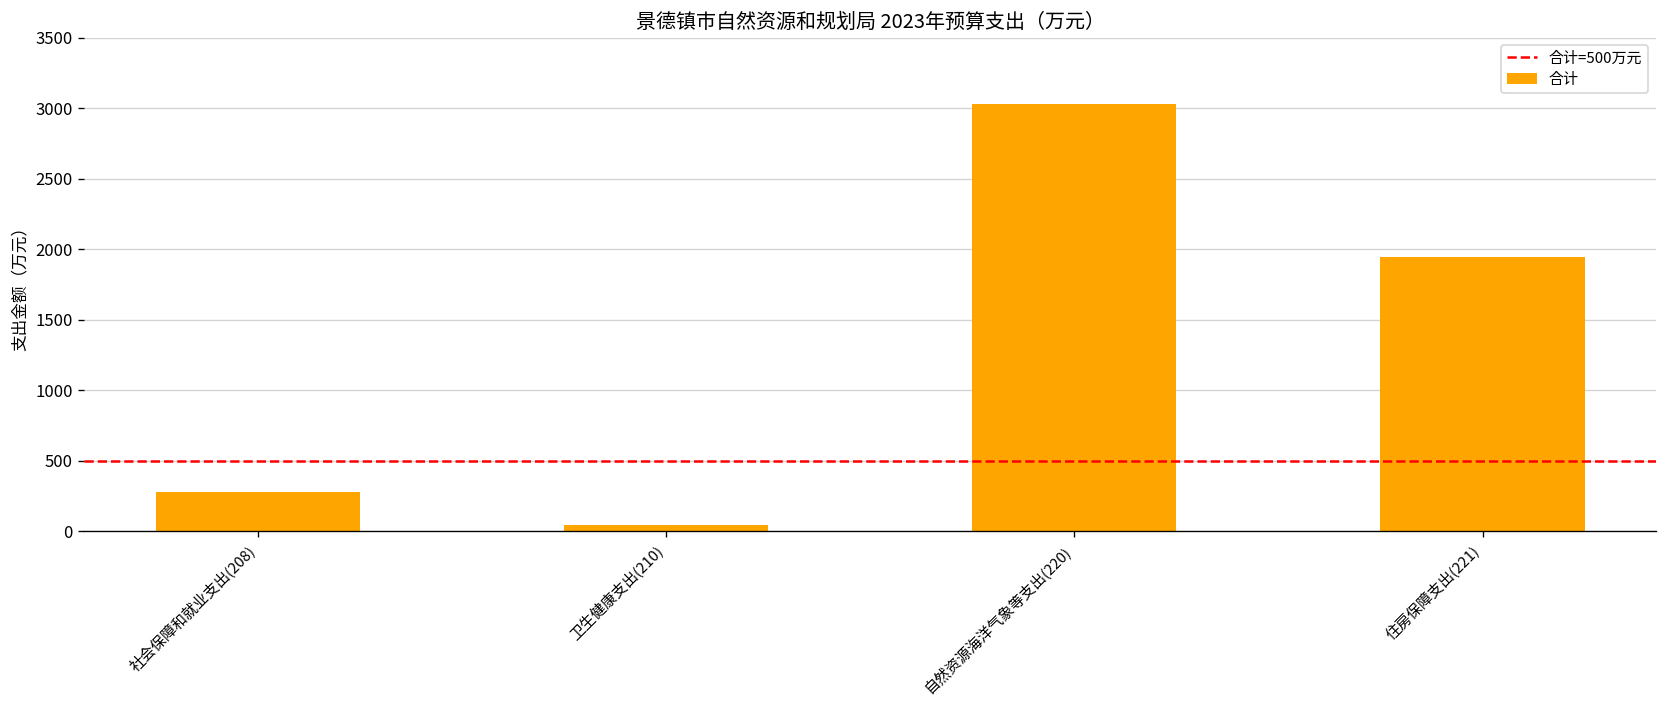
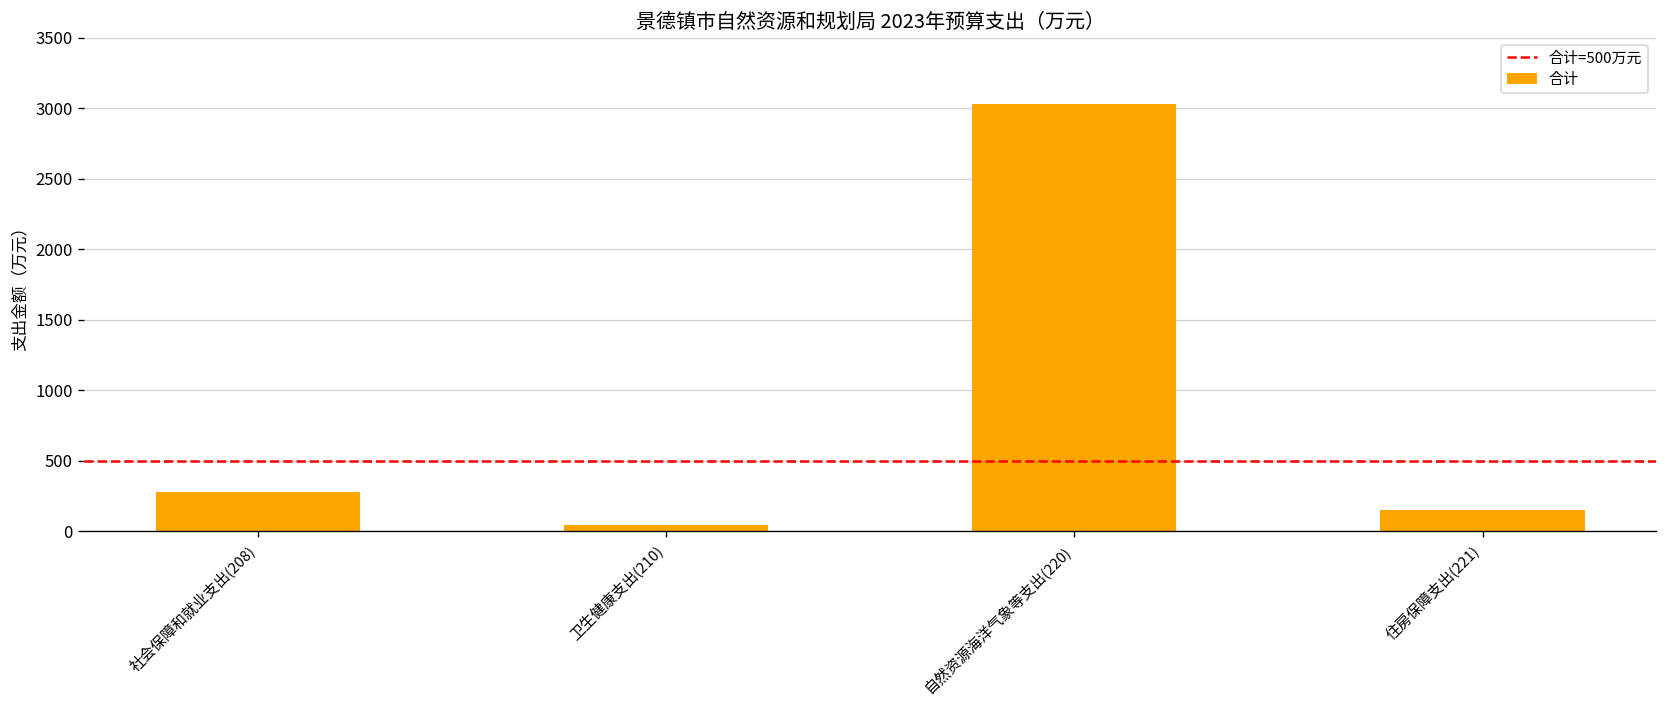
  {
    "社会保障和就业支出(208)": 280,
    "卫生健康支出(210)": 50,
    "自然资源海洋气象等支出(220)": 3030,
-   "住房保障支出(221)": 1940
+   "住房保障支出(221)": 150
  }
